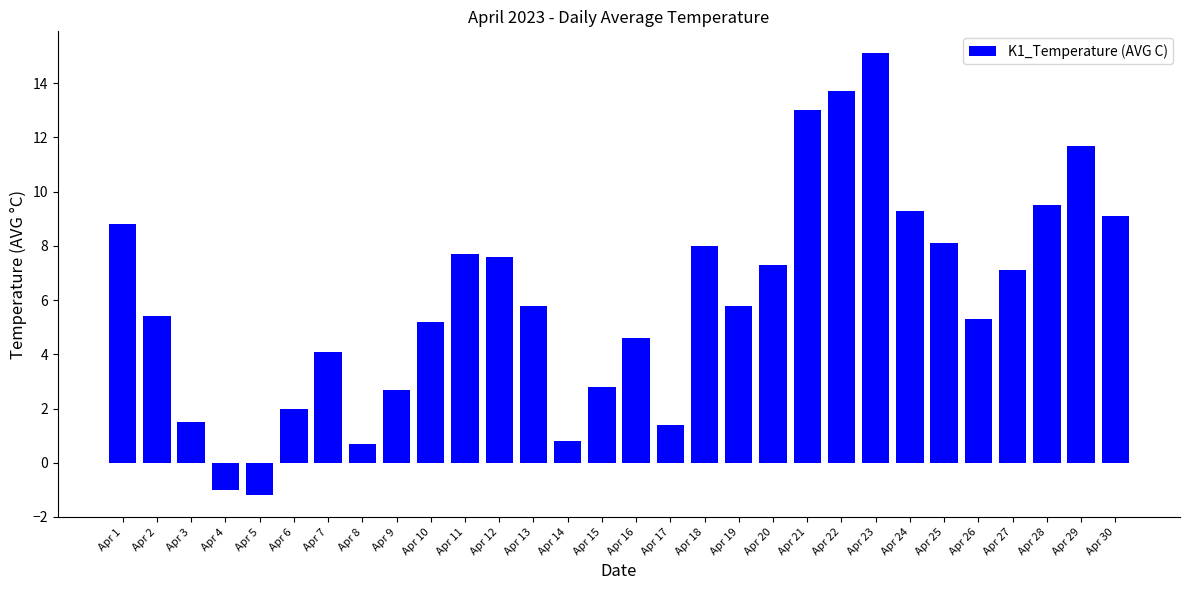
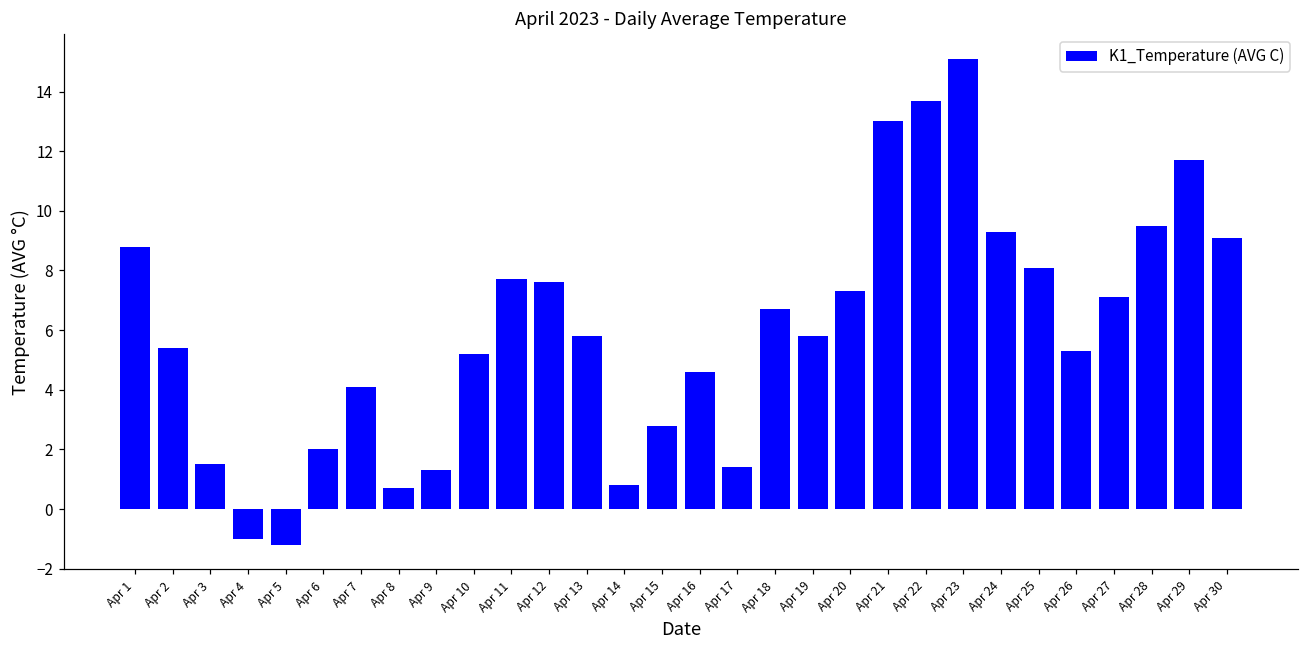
  {
    "Apr 1": 8.8,
    "Apr 2": 5.4,
    "Apr 3": 1.5,
    "Apr 4": -1.0,
    "Apr 5": -1.2,
    "Apr 6": 2.0,
    "Apr 7": 4.1,
    "Apr 8": 0.7,
-   "Apr 9": 2.7,
+   "Apr 9": 1.3,
    "Apr 10": 5.2,
    "Apr 11": 7.7,
    "Apr 12": 7.6,
    "Apr 13": 5.8,
    "Apr 14": 0.8,
    "Apr 15": 2.8,
    "Apr 16": 4.6,
    "Apr 17": 1.4,
-   "Apr 18": 8.0,
+   "Apr 18": 6.7,
    "Apr 19": 5.8,
    "Apr 20": 7.3,
    "Apr 21": 13.0,
    "Apr 22": 13.7,
    "Apr 23": 15.1,
    "Apr 24": 9.3,
    "Apr 25": 8.1,
    "Apr 26": 5.3,
    "Apr 27": 7.1,
    "Apr 28": 9.5,
    "Apr 29": 11.7,
    "Apr 30": 9.1
  }
